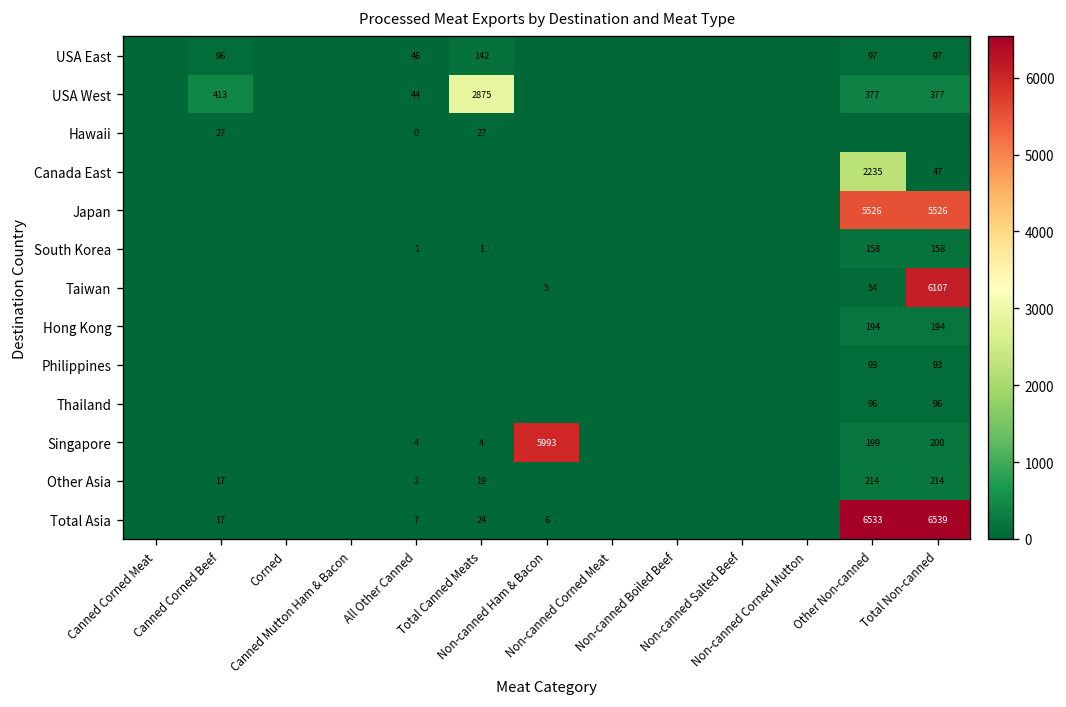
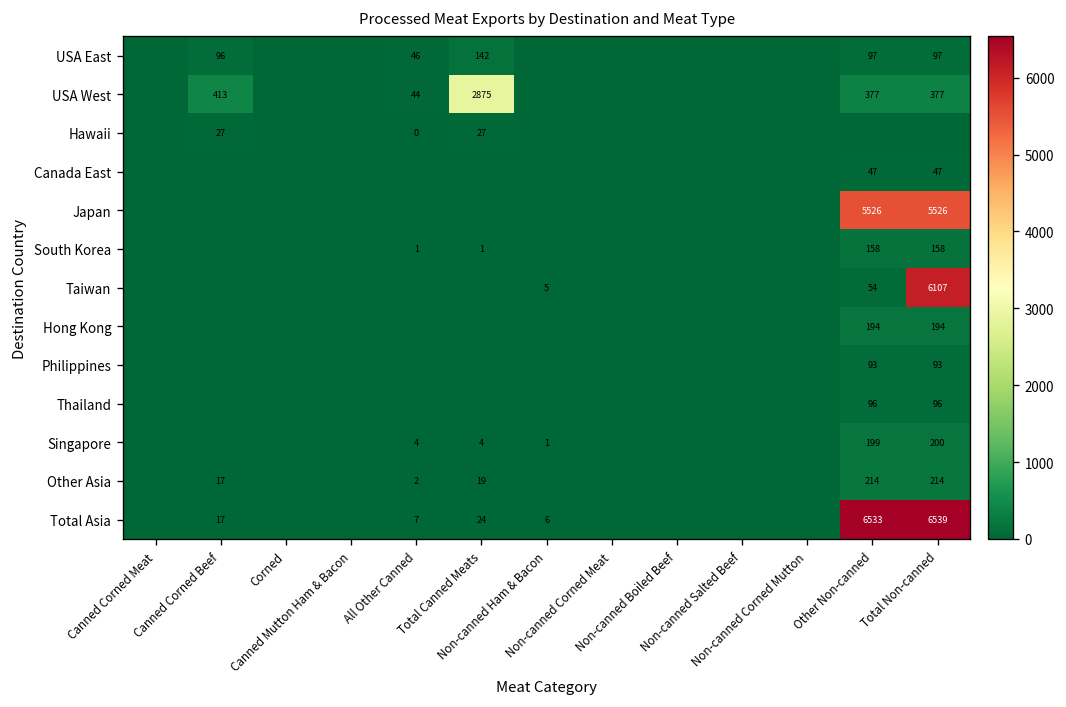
  {
    "USA East": {
      "Canned Corned Beef": 96,
      "All Other Canned": 46,
      "Total Canned Meats": 142,
      "Other Non-canned": 97,
      "Total Non-canned": 97
    },
    "USA West": {
      "Canned Corned Beef": 413,
      "All Other Canned": 44,
      "Total Canned Meats": 2875,
      "Other Non-canned": 377,
      "Total Non-canned": 377
    },
    "Hawaii": {
      "Canned Corned Beef": 27,
      "All Other Canned": 0,
      "Total Canned Meats": 27
    },
    "Canada East": {
-     "Other Non-canned": 2235,
+     "Other Non-canned": 47,
      "Total Non-canned": 47
    },
    "Japan": {
      "Other Non-canned": 5526,
      "Total Non-canned": 5526
    },
    "South Korea": {
      "All Other Canned": 1,
      "Total Canned Meats": 1,
      "Other Non-canned": 158,
      "Total Non-canned": 158
    },
    "Taiwan": {
      "Non-canned Ham & Bacon": 5,
      "Other Non-canned": 54,
      "Total Non-canned": 6107
    },
    "Hong Kong": {
      "Other Non-canned": 194,
      "Total Non-canned": 194
    },
    "Philippines": {
      "Other Non-canned": 93,
      "Total Non-canned": 93
    },
    "Thailand": {
      "Other Non-canned": 96,
      "Total Non-canned": 96
    },
    "Singapore": {
      "All Other Canned": 4,
      "Total Canned Meats": 4,
-     "Non-canned Ham & Bacon": 5993,
+     "Non-canned Ham & Bacon": 1,
      "Other Non-canned": 199,
      "Total Non-canned": 200
    },
    "Other Asia": {
      "Canned Corned Beef": 17,
      "All Other Canned": 2,
      "Total Canned Meats": 19,
      "Other Non-canned": 214,
      "Total Non-canned": 214
    },
    "Total Asia": {
      "Canned Corned Beef": 17,
      "All Other Canned": 7,
      "Total Canned Meats": 24,
      "Non-canned Ham & Bacon": 6,
      "Other Non-canned": 6533,
      "Total Non-canned": 6539
    }
  }
